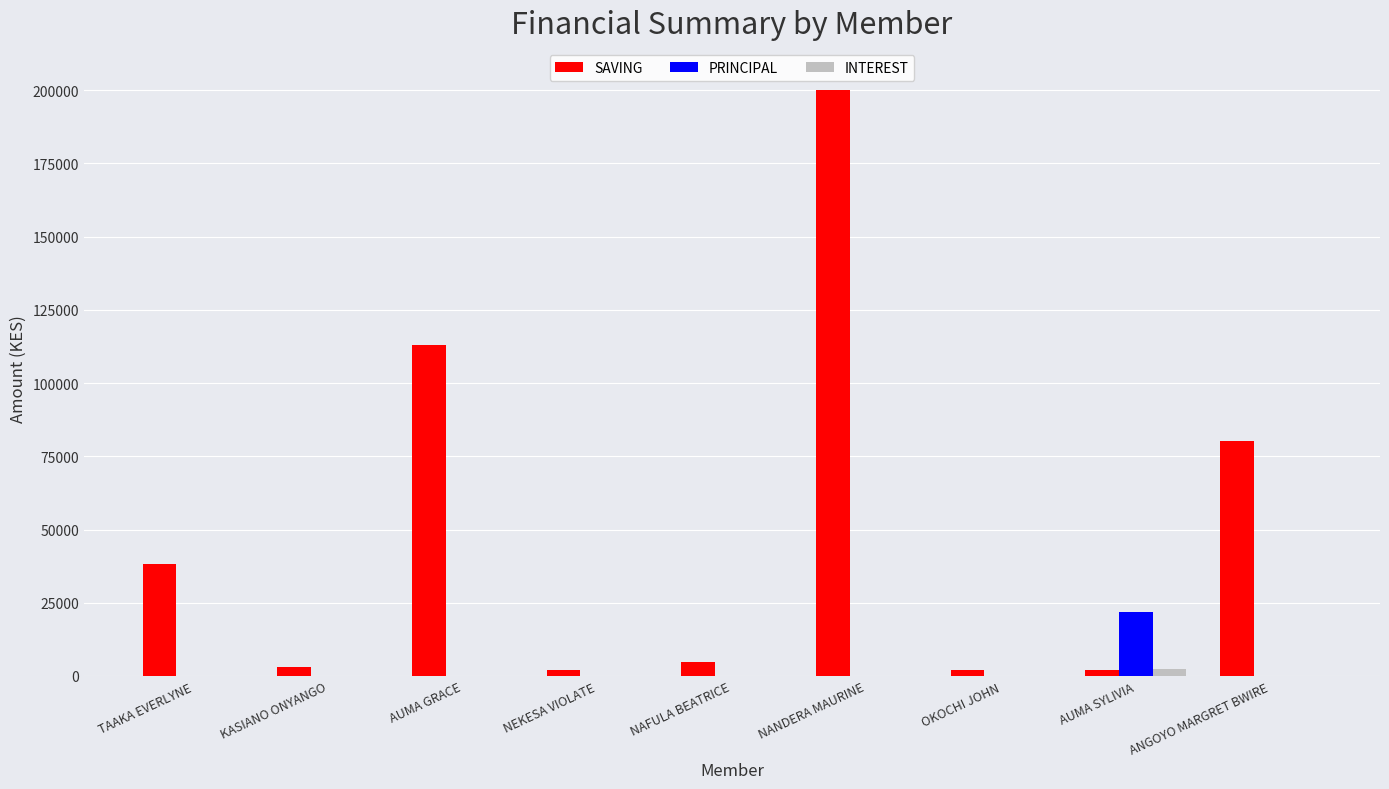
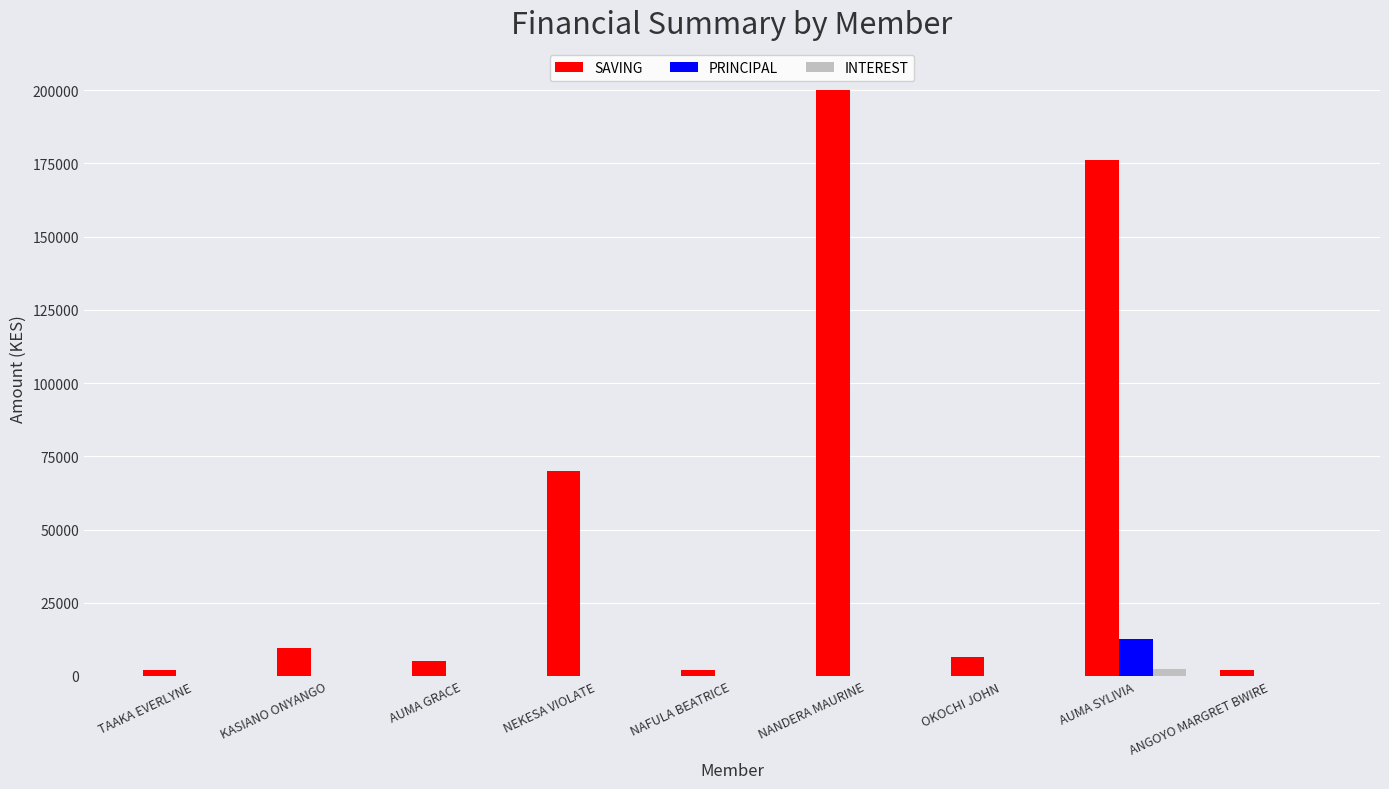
  {
    "SAVING": {
-     "TAAKA EVERLYNE": 38000,
-     "KASIANO ONYANGO": 3000,
-     "AUMA GRACE": 113000,
-     "NEKESA VIOLATE": 2000,
-     "NAFULA BEATRICE": 5000,
+     "TAAKA EVERLYNE": 2000,
+     "KASIANO ONYANGO": 9000,
+     "AUMA GRACE": 5000,
+     "NEKESA VIOLATE": 70000,
+     "NAFULA BEATRICE": 2000,
      "NANDERA MAURINE": 200000,
-     "OKOCHI JOHN": 2000,
-     "AUMA SYLIVIA": 2000,
-     "ANGOYO MARGRET BWIRE": 80000
+     "OKOCHI JOHN": 6000,
+     "AUMA SYLIVIA": 176000,
+     "ANGOYO MARGRET BWIRE": 2000
    },
    "PRINCIPAL": {
      "TAAKA EVERLYNE": 0,
      "KASIANO ONYANGO": 0,
      "AUMA GRACE": 0,
      "NEKESA VIOLATE": 0,
      "NAFULA BEATRICE": 0,
      "NANDERA MAURINE": 0,
      "OKOCHI JOHN": 0,
-     "AUMA SYLIVIA": 22000,
+     "AUMA SYLIVIA": 13000,
      "ANGOYO MARGRET BWIRE": 0
    },
    "INTEREST": {
      "TAAKA EVERLYNE": 0,
      "KASIANO ONYANGO": 0,
      "AUMA GRACE": 0,
      "NEKESA VIOLATE": 0,
      "NAFULA BEATRICE": 0,
      "NANDERA MAURINE": 0,
      "OKOCHI JOHN": 0,
      "AUMA SYLIVIA": 2000,
      "ANGOYO MARGRET BWIRE": 0
    }
  }
